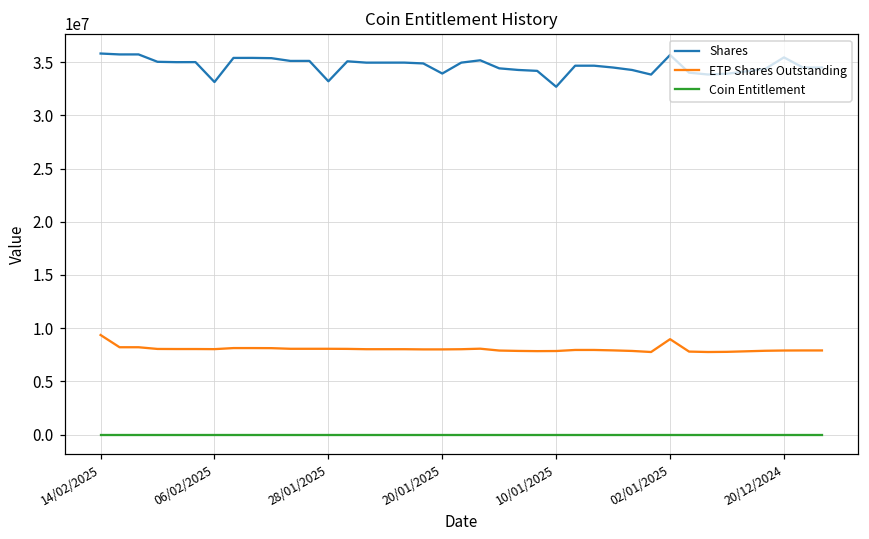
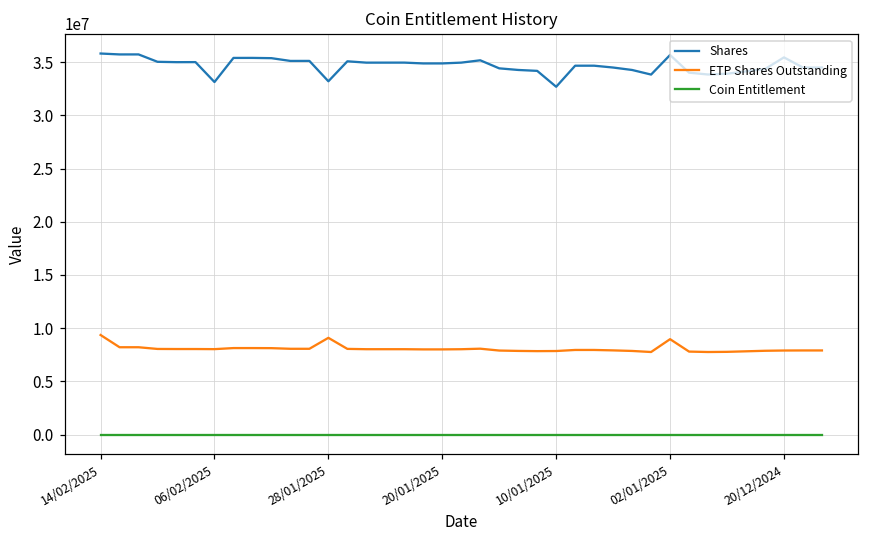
  {
    "Shares": {
      "14/02/2025": 36000000,
      "06/02/2025": 33000000,
      "28/01/2025": 33000000,
-     "20/01/2025": 34000000,
+     "20/01/2025": 35000000,
      "10/01/2025": 33000000,
      "02/01/2025": 36000000
    },
    "ETP Shares Outstanding": {
      "14/02/2025": 9000000,
      "06/02/2025": 8000000,
-     "28/01/2025": 8000000,
+     "28/01/2025": 9000000,
      "20/01/2025": 8000000,
      "10/01/2025": 8000000,
      "02/01/2025": 9000000,
      "20/12/2024": 8000000
    },
    "Coin Entitlement": {
      "14/02/2025": 0,
      "06/02/2025": 0,
      "28/01/2025": 0,
      "20/01/2025": 0,
      "10/01/2025": 0,
      "02/01/2025": 0,
      "20/12/2024": 0
    }
  }
